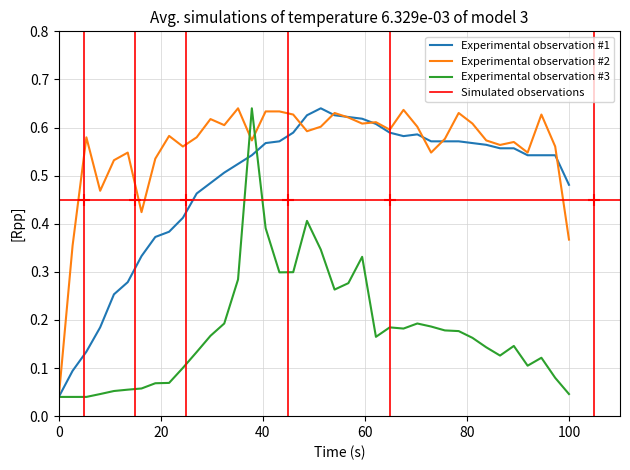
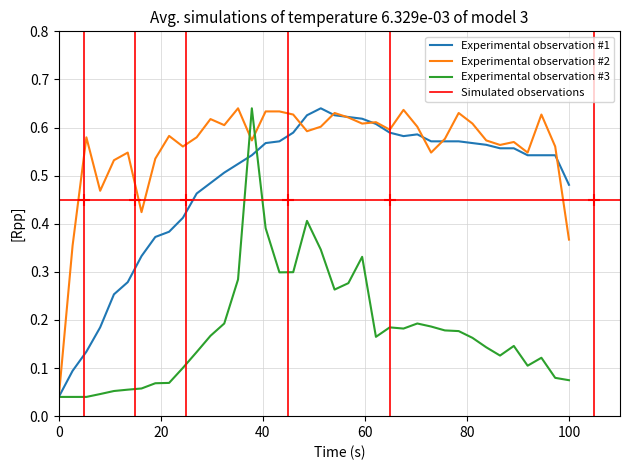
  {
    "Experimental observation #1": {
      "100": 0.48
    },
    "Experimental observation #2": {
      "100": 0.37
    },
    "Experimental observation #3": {
-     "100": 0.05
+     "100": 0.07
    }
  }
